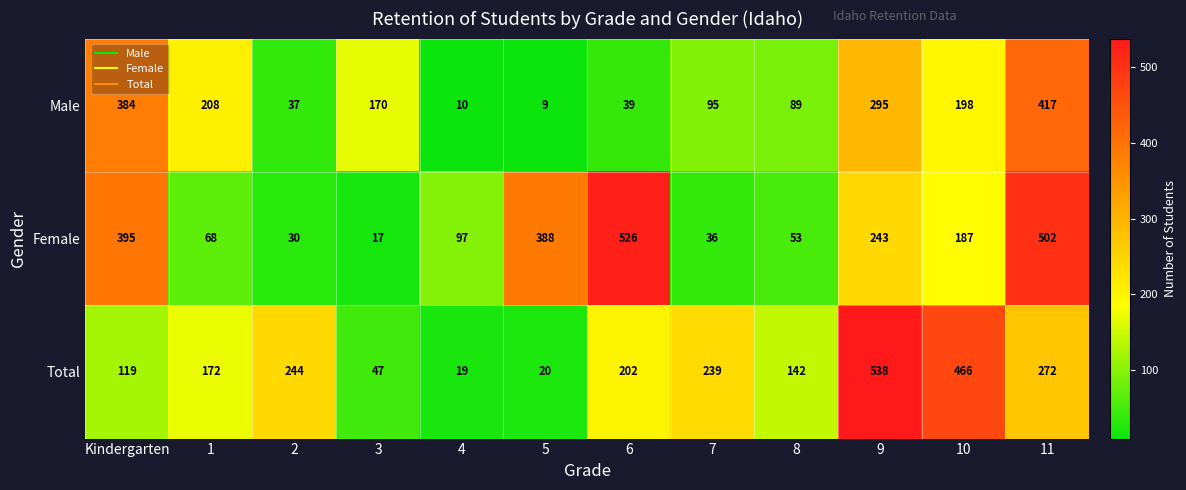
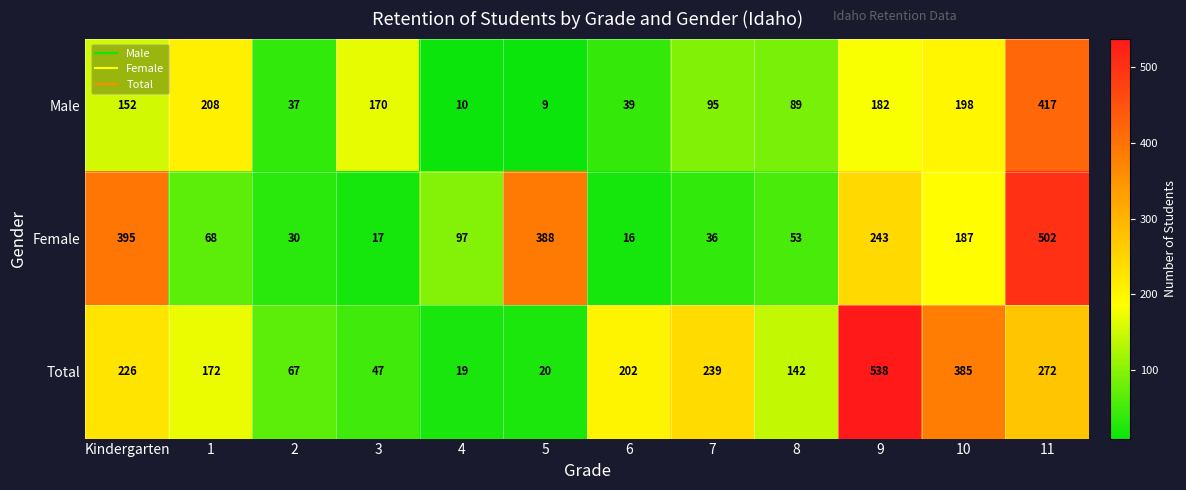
  {
    "Male": {
-     "Kindergarten": 384,
+     "Kindergarten": 152,
      "1": 208,
      "2": 37,
      "3": 170,
      "4": 10,
      "5": 9,
      "6": 39,
      "7": 95,
      "8": 89,
-     "9": 295,
+     "9": 182,
      "10": 198,
      "11": 417
    },
    "Female": {
      "Kindergarten": 395,
      "1": 68,
      "2": 30,
      "3": 17,
      "4": 97,
      "5": 388,
-     "6": 526,
+     "6": 16,
      "7": 36,
      "8": 53,
      "9": 243,
      "10": 187,
      "11": 502
    },
    "Total": {
-     "Kindergarten": 119,
+     "Kindergarten": 226,
      "1": 172,
-     "2": 244,
+     "2": 67,
      "3": 47,
      "4": 19,
      "5": 20,
      "6": 202,
      "7": 239,
      "8": 142,
      "9": 538,
-     "10": 466,
+     "10": 385,
      "11": 272
    }
  }
